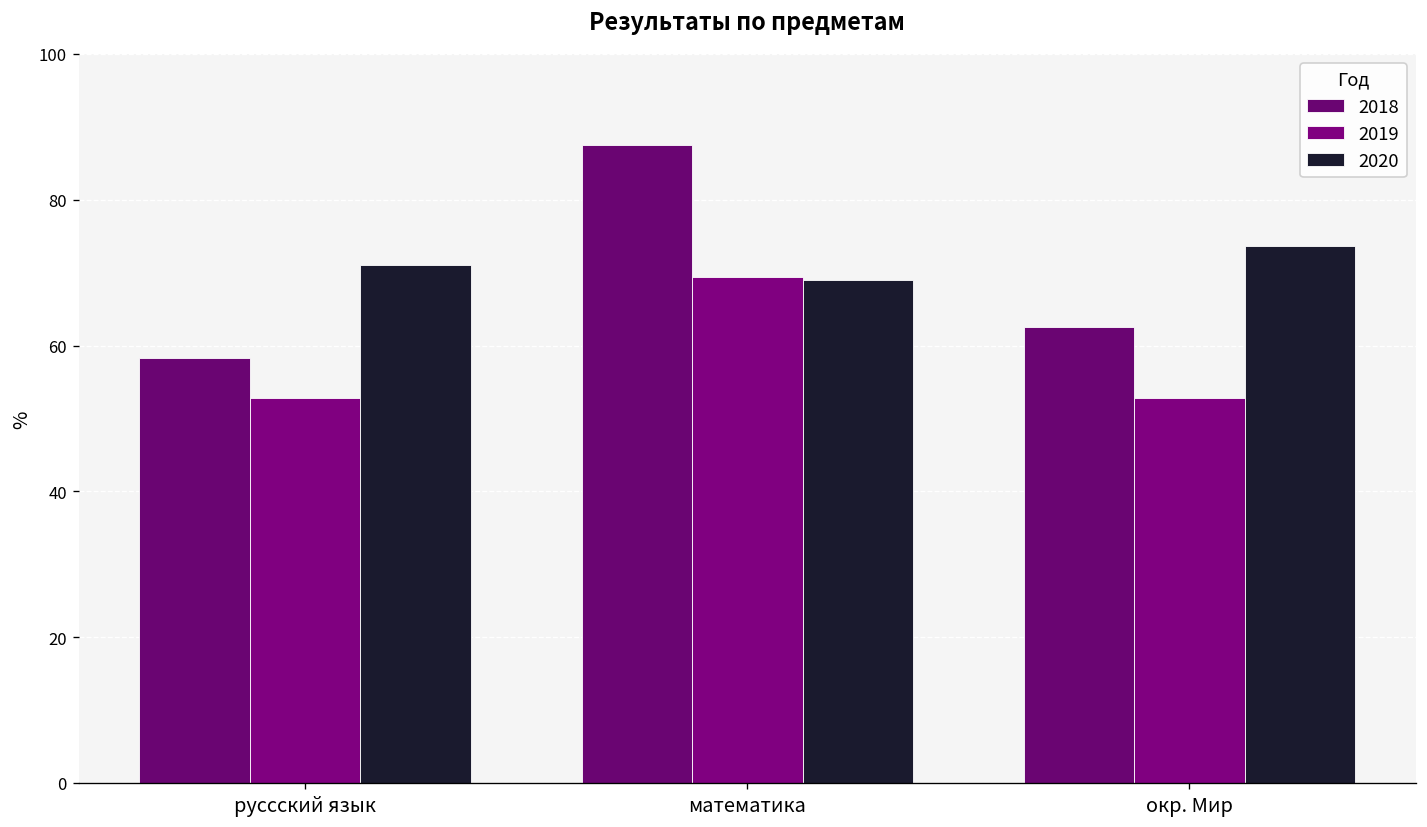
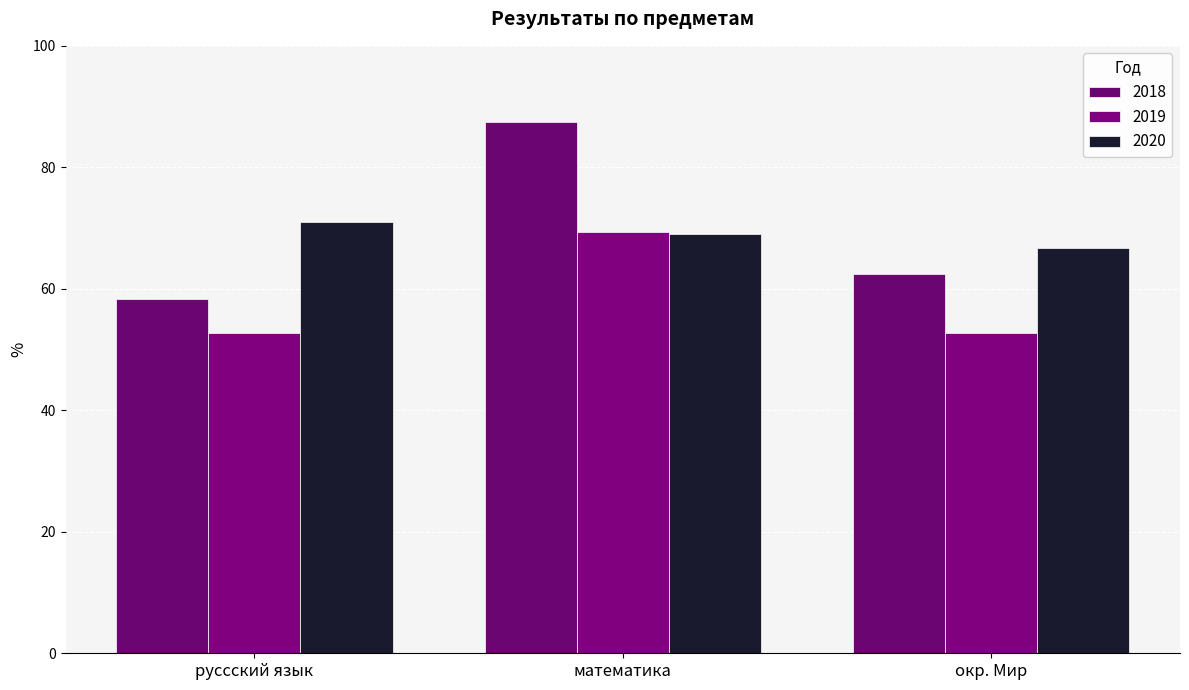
  {
    "2020": {
      "руссский язык": 71,
      "математика": 69,
-     "окр. Мир": 74
+     "окр. Мир": 67
    }
  }
